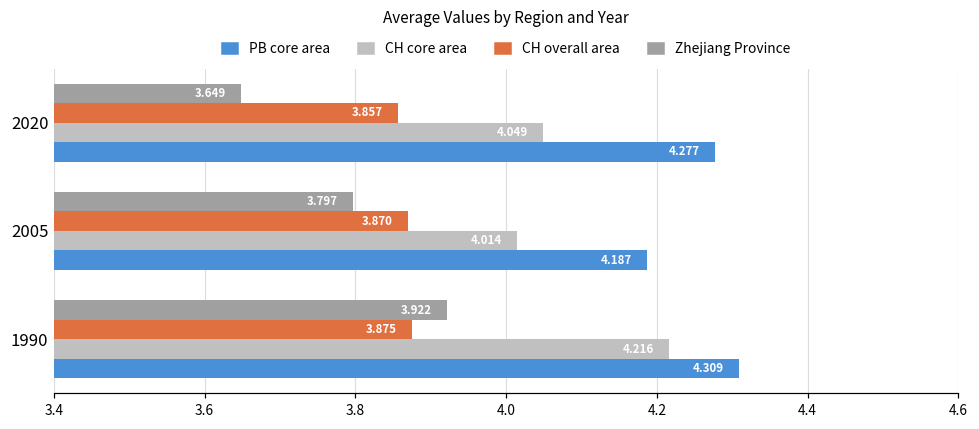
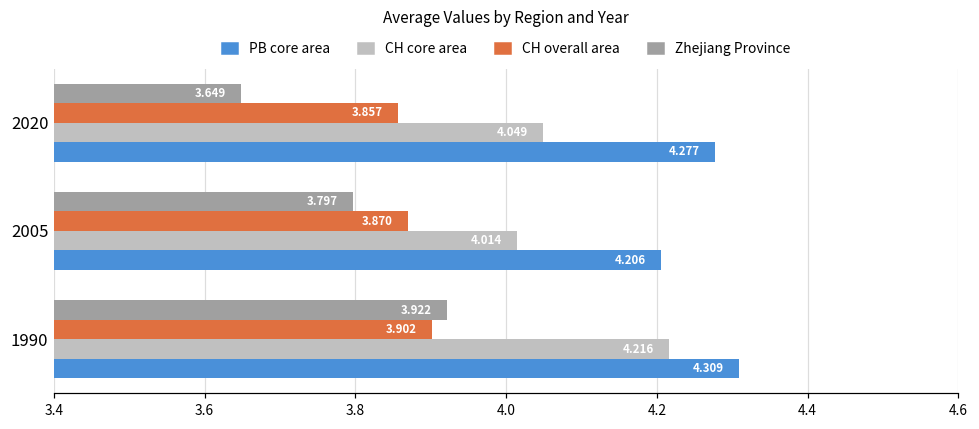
  {
    "PB core area": {
      "2020": 4.277,
-     "2005": 4.187,
+     "2005": 4.206,
      "1990": 4.309
    },
    "CH overall area": {
      "2020": 3.857,
      "2005": 3.870,
-     "1990": 3.875
+     "1990": 3.902
    }
  }
